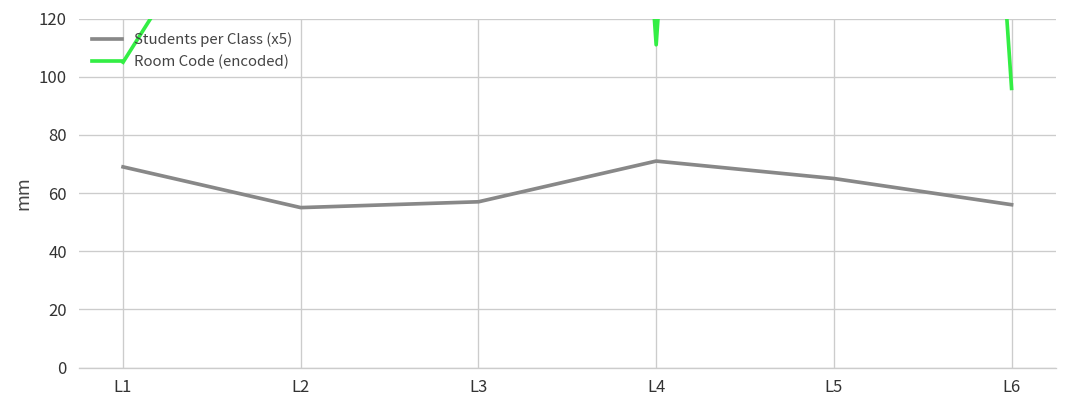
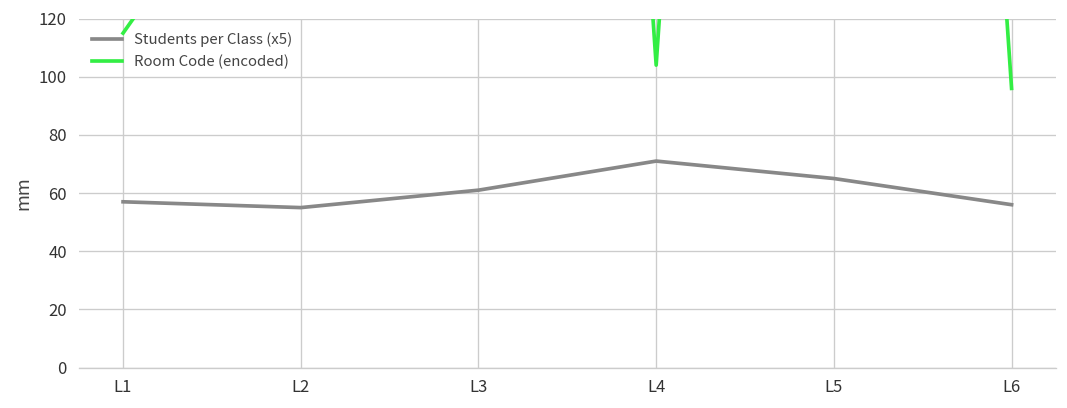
  {
    "Students per Class (x5)": {
-     "L1": 69,
+     "L1": 57,
      "L2": 55,
-     "L3": 57,
+     "L3": 61,
      "L4": 71,
      "L5": 65,
      "L6": 56
    },
    "Room Code (encoded)": {
-     "L1": 105,
-     "L4": 111,
+     "L1": 115,
+     "L4": 104,
      "L6": 96
    }
  }
